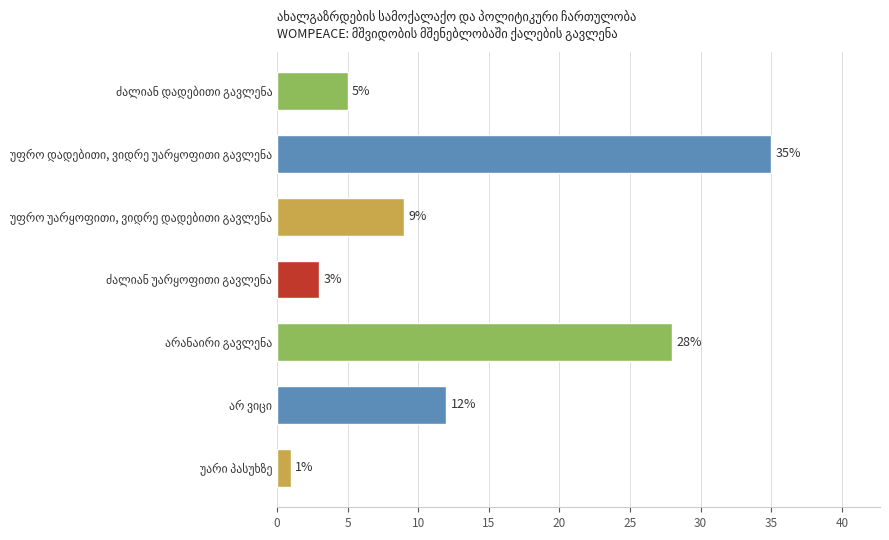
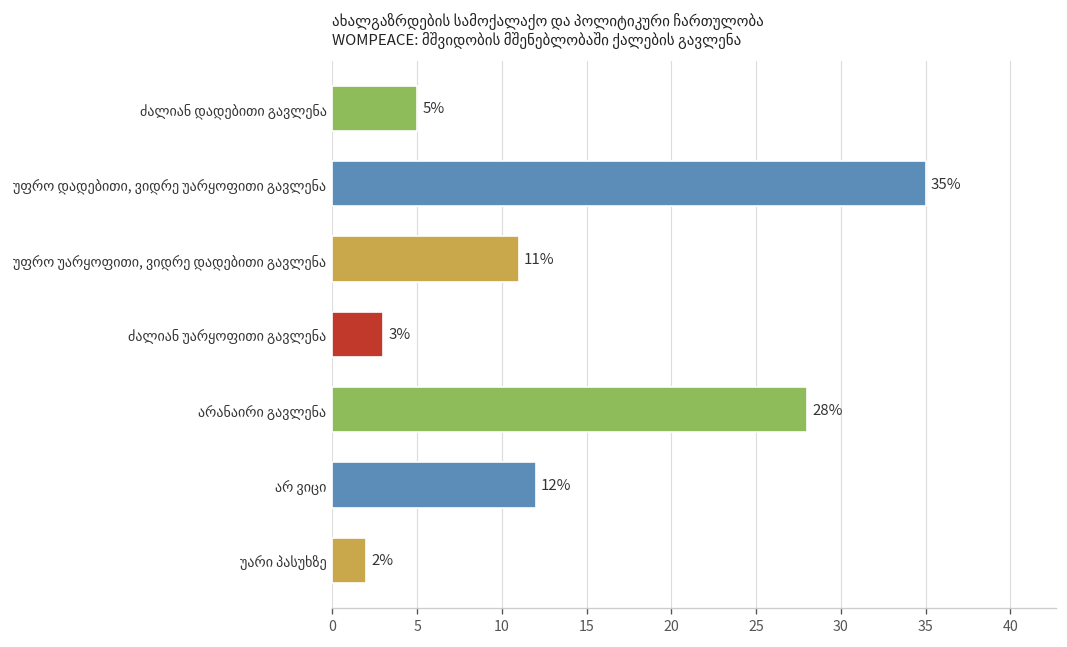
  {
    "ძალიან დადებითი გავლენა": "5%",
    "უფრო დადებითი, ვიდრე უარყოფითი გავლენა": "35%",
-   "უფრო უარყოფითი, ვიდრე დადებითი გავლენა": "9%",
+   "უფრო უარყოფითი, ვიდრე დადებითი გავლენა": "11%",
    "ძალიან უარყოფითი გავლენა": "3%",
    "არანაირი გავლენა": "28%",
    "არ ვიცი": "12%",
-   "უარი პასუხზე": "1%"
+   "უარი პასუხზე": "2%"
  }
